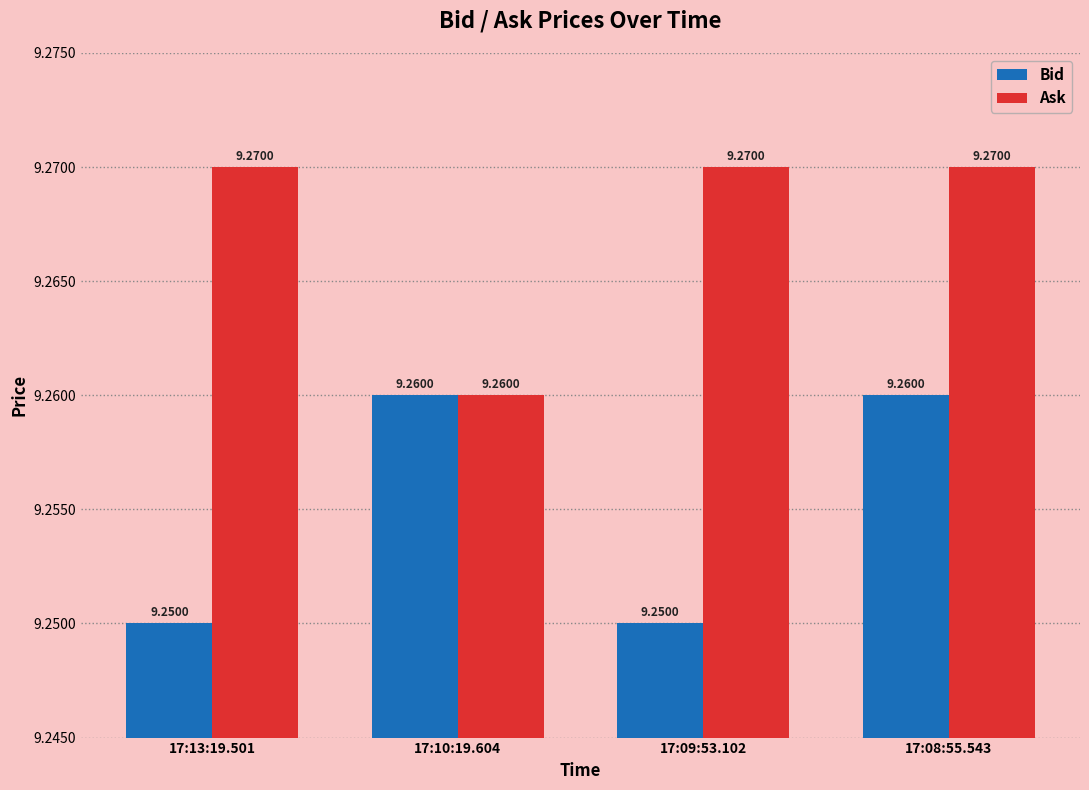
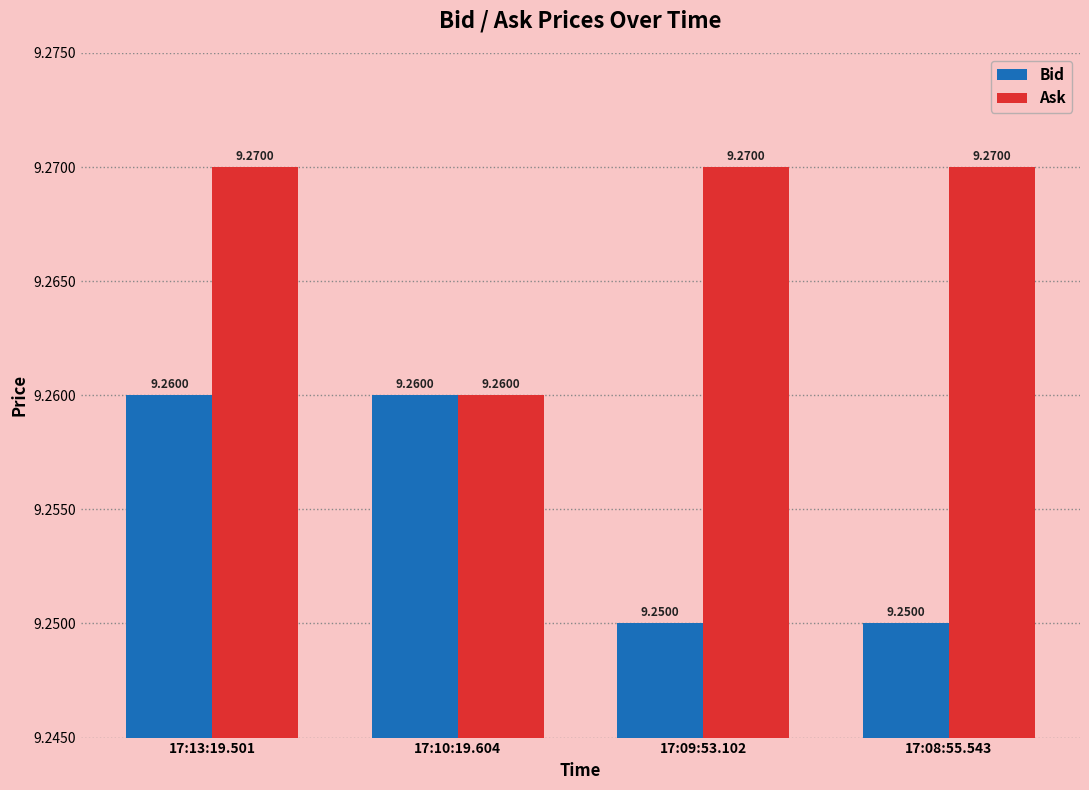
  {
    "Bid": {
-     "17:13:19.501": 9.2500,
+     "17:13:19.501": 9.2600,
      "17:10:19.604": 9.2600,
      "17:09:53.102": 9.2500,
-     "17:08:55.543": 9.2600
+     "17:08:55.543": 9.2500
    },
    "Ask": {
      "17:13:19.501": 9.2700,
      "17:10:19.604": 9.2600,
      "17:09:53.102": 9.2700,
      "17:08:55.543": 9.2700
    }
  }
